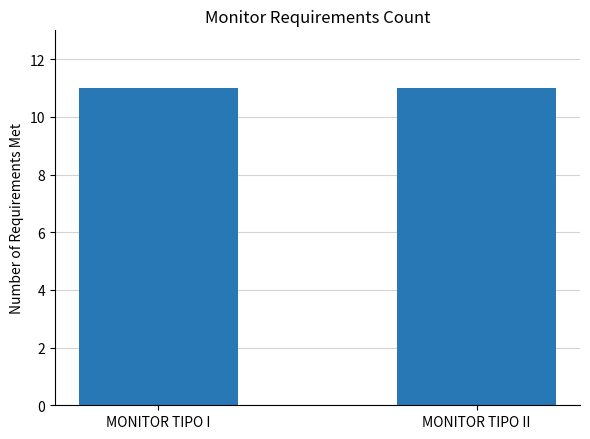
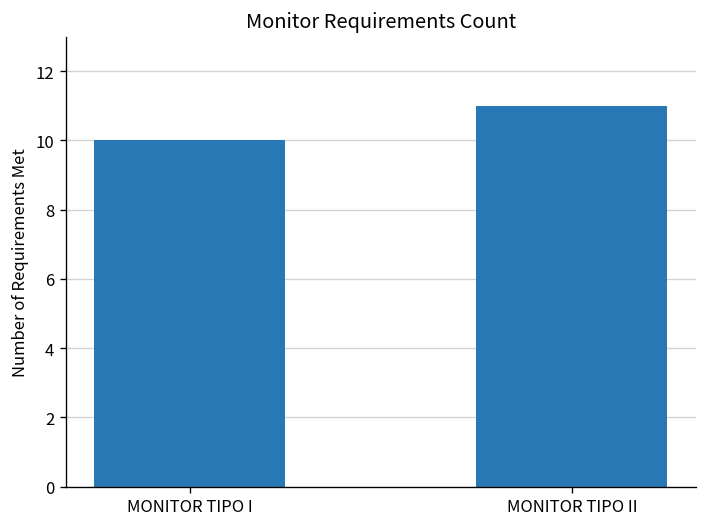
  {
-   "MONITOR TIPO I": 11,
+   "MONITOR TIPO I": 10,
    "MONITOR TIPO II": 11
  }
